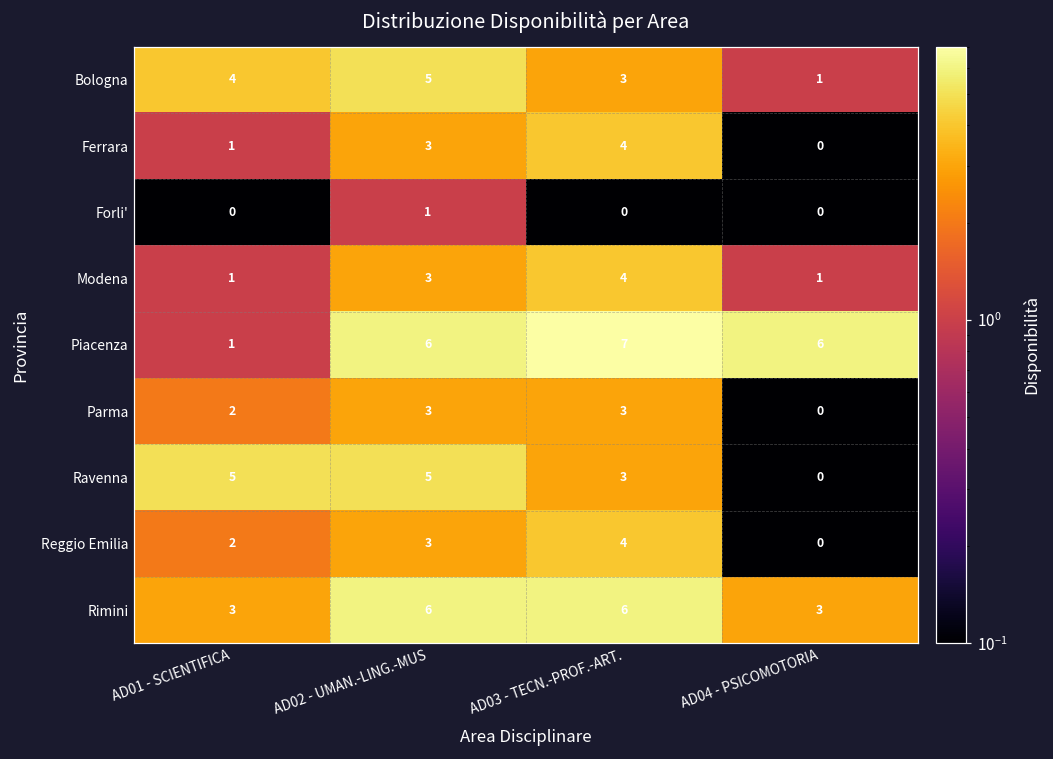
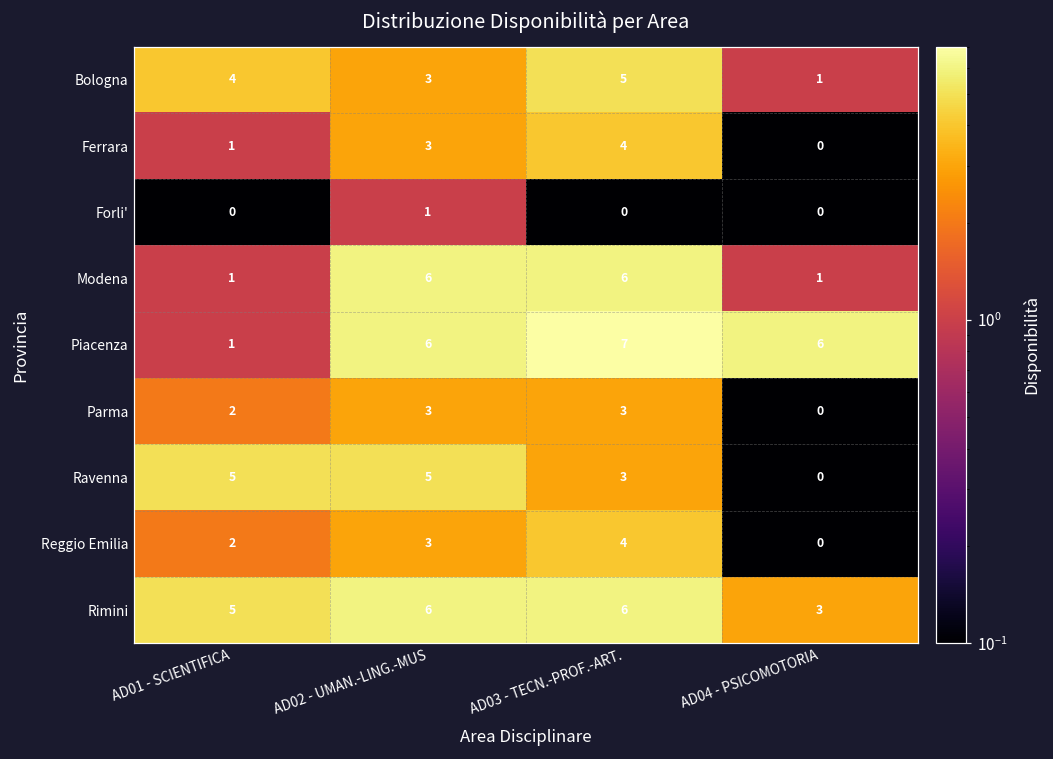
  {
    "Bologna": {
      "AD01 - SCIENTIFICA": 4,
-     "AD02 - UMAN.-LING.-MUS": 5,
-     "AD03 - TECN.-PROF.-ART.": 3,
+     "AD02 - UMAN.-LING.-MUS": 3,
+     "AD03 - TECN.-PROF.-ART.": 5,
      "AD04 - PSICOMOTORIA": 1
    },
    "Ferrara": {
      "AD01 - SCIENTIFICA": 1,
      "AD02 - UMAN.-LING.-MUS": 3,
      "AD03 - TECN.-PROF.-ART.": 4,
      "AD04 - PSICOMOTORIA": 0
    },
    "Forli'": {
      "AD01 - SCIENTIFICA": 0,
      "AD02 - UMAN.-LING.-MUS": 1,
      "AD03 - TECN.-PROF.-ART.": 0,
      "AD04 - PSICOMOTORIA": 0
    },
    "Modena": {
      "AD01 - SCIENTIFICA": 1,
-     "AD02 - UMAN.-LING.-MUS": 3,
-     "AD03 - TECN.-PROF.-ART.": 4,
+     "AD02 - UMAN.-LING.-MUS": 6,
+     "AD03 - TECN.-PROF.-ART.": 6,
      "AD04 - PSICOMOTORIA": 1
    },
    "Piacenza": {
      "AD01 - SCIENTIFICA": 1,
      "AD02 - UMAN.-LING.-MUS": 6,
      "AD03 - TECN.-PROF.-ART.": 7,
      "AD04 - PSICOMOTORIA": 6
    },
    "Parma": {
      "AD01 - SCIENTIFICA": 2,
      "AD02 - UMAN.-LING.-MUS": 3,
      "AD03 - TECN.-PROF.-ART.": 3,
      "AD04 - PSICOMOTORIA": 0
    },
    "Ravenna": {
      "AD01 - SCIENTIFICA": 5,
      "AD02 - UMAN.-LING.-MUS": 5,
      "AD03 - TECN.-PROF.-ART.": 3,
      "AD04 - PSICOMOTORIA": 0
    },
    "Reggio Emilia": {
      "AD01 - SCIENTIFICA": 2,
      "AD02 - UMAN.-LING.-MUS": 3,
      "AD03 - TECN.-PROF.-ART.": 4,
      "AD04 - PSICOMOTORIA": 0
    },
    "Rimini": {
-     "AD01 - SCIENTIFICA": 3,
+     "AD01 - SCIENTIFICA": 5,
      "AD02 - UMAN.-LING.-MUS": 6,
      "AD03 - TECN.-PROF.-ART.": 6,
      "AD04 - PSICOMOTORIA": 3
    }
  }
